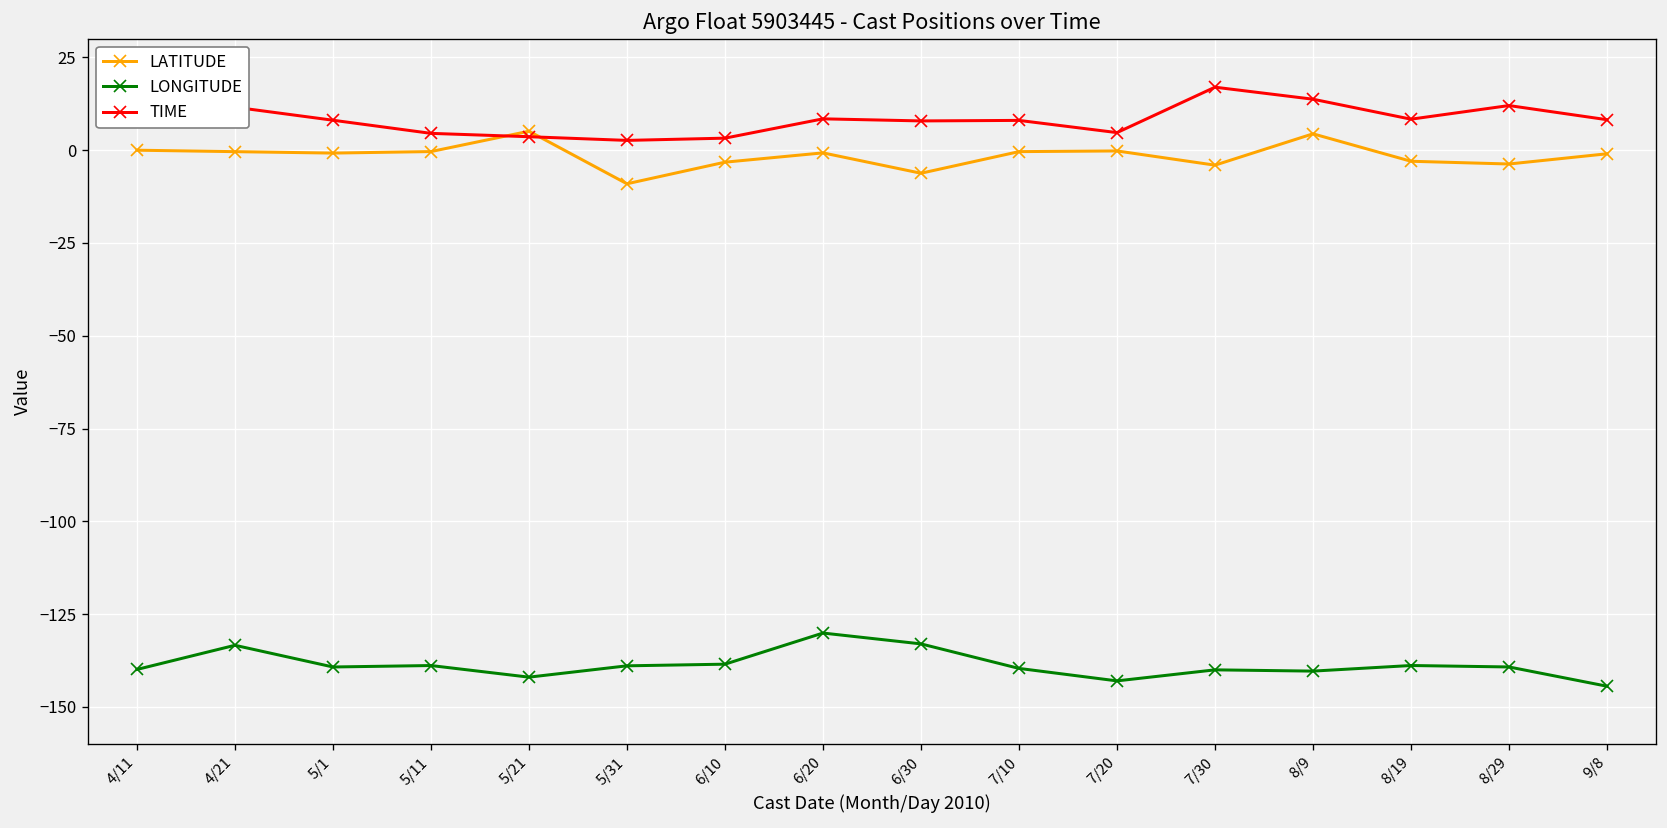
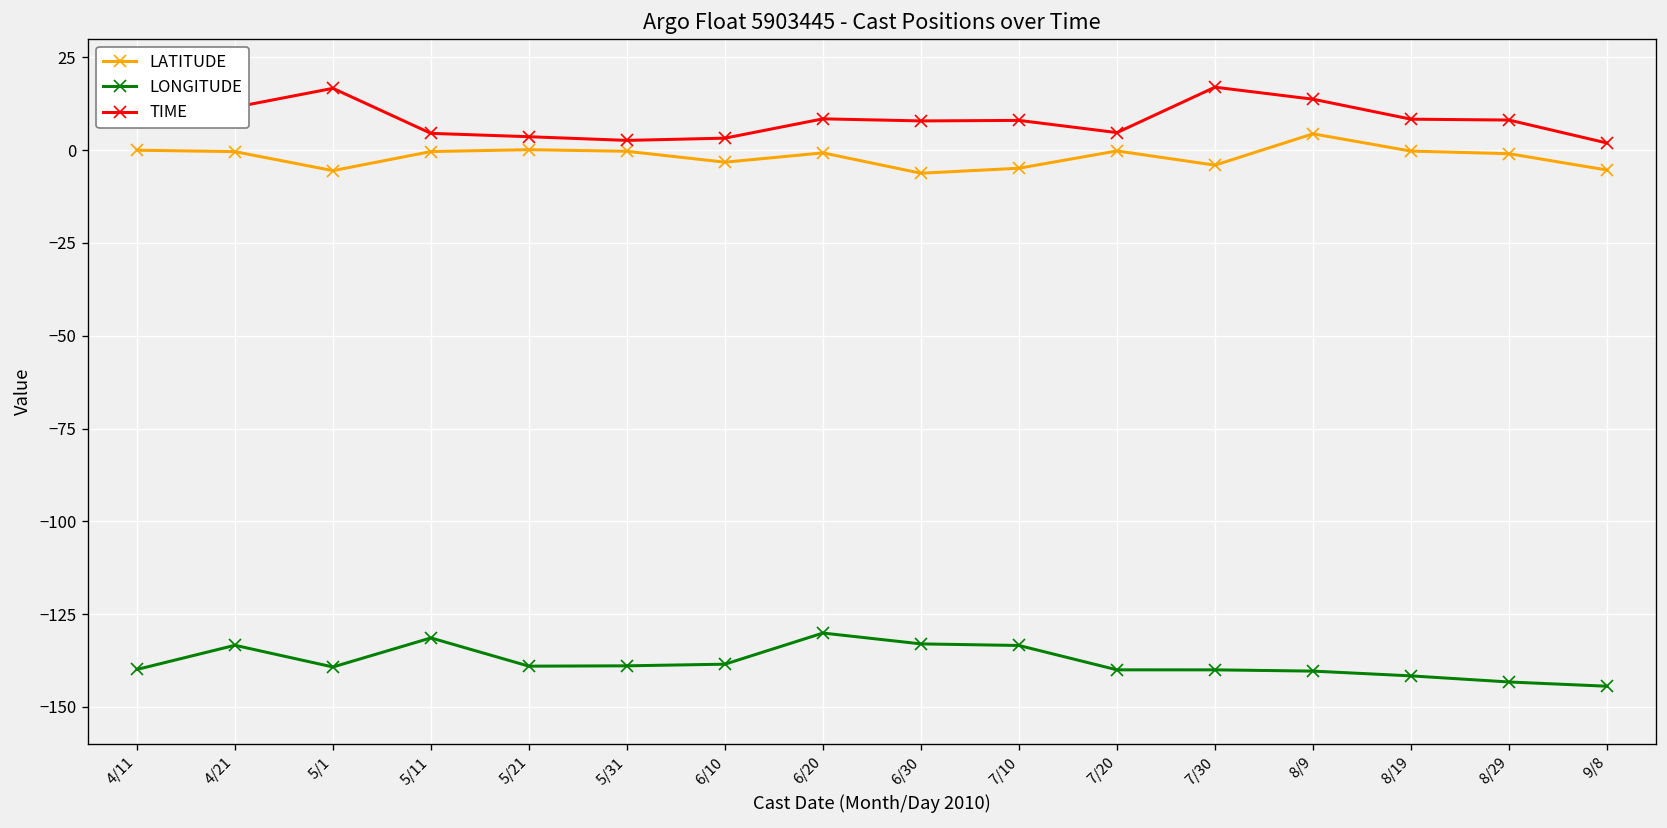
  {
    "LATITUDE": {
      "4/11": 0,
      "4/21": 0,
-     "5/1": -1,
+     "5/1": -6,
      "5/11": 0,
-     "5/21": 5,
-     "5/31": -9,
+     "5/21": 0,
+     "5/31": 0,
      "6/10": -3,
      "6/20": -1,
      "6/30": -6,
-     "7/10": 0,
+     "7/10": -5,
      "7/20": 0,
      "7/30": -4,
      "8/9": 4,
-     "8/19": -3,
-     "8/29": -4,
-     "9/8": -1
+     "8/19": 0,
+     "8/29": -1,
+     "9/8": -5
    },
    "LONGITUDE": {
      "4/11": -140,
      "4/21": -133,
      "5/1": -139,
-     "5/11": -139,
-     "5/21": -142,
+     "5/11": -131,
+     "5/21": -139,
      "5/31": -139,
      "6/10": -138,
      "6/20": -130,
      "6/30": -133,
-     "7/10": -140,
-     "7/20": -143,
+     "7/10": -133,
+     "7/20": -140,
      "7/30": -140,
      "8/9": -140,
-     "8/19": -139,
-     "8/29": -139,
+     "8/19": -142,
+     "8/29": -143,
      "9/8": -144
    },
    "TIME": {
-     "5/1": 8,
+     "5/1": 17,
      "5/11": 5,
      "5/21": 4,
      "5/31": 3,
      "6/10": 3,
      "6/20": 8,
      "6/30": 8,
      "7/10": 8,
      "7/20": 5,
      "7/30": 17,
      "8/9": 14,
      "8/19": 8,
-     "8/29": 12,
-     "9/8": 8
+     "8/29": 8,
+     "9/8": 2
    }
  }
